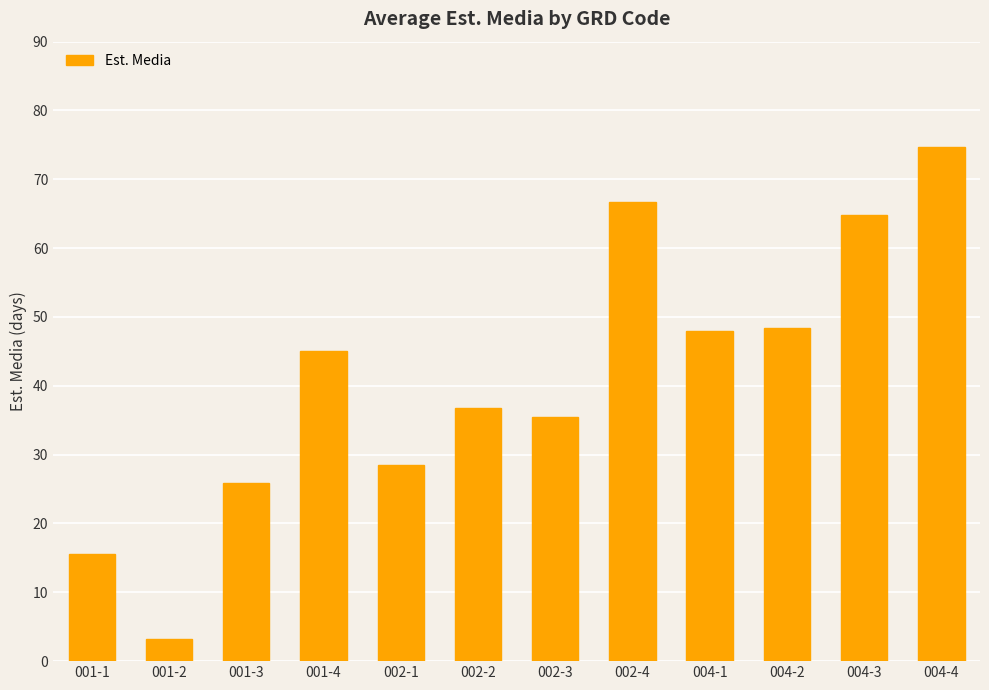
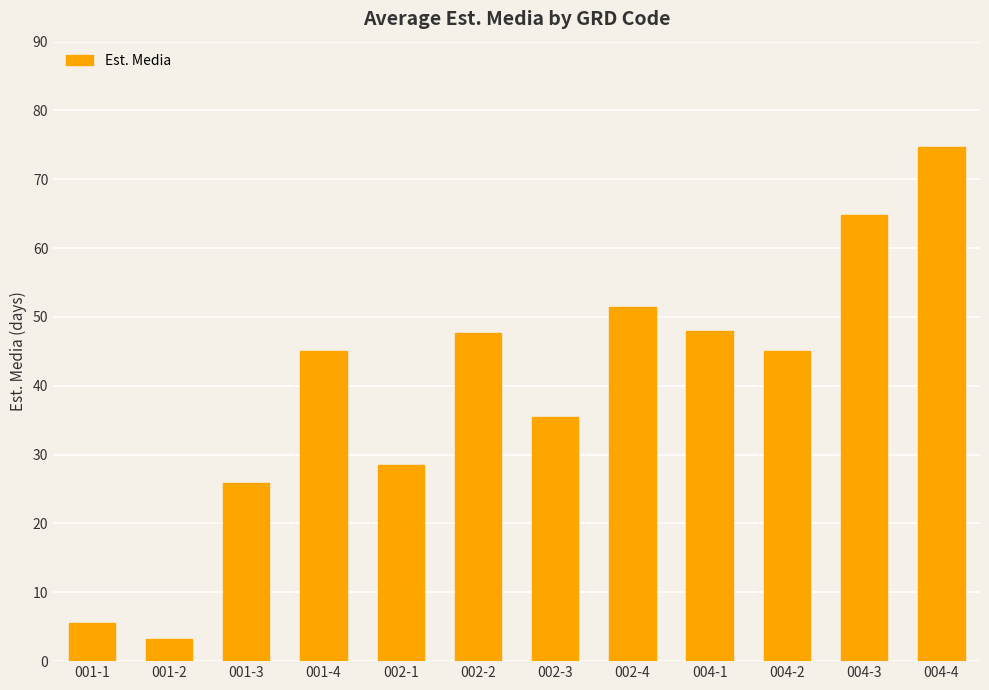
  {
-   "001-1": 16,
+   "001-1": 5,
    "001-2": 3,
    "001-3": 26,
    "001-4": 45,
    "002-1": 29,
-   "002-2": 37,
+   "002-2": 48,
    "002-3": 36,
-   "002-4": 67,
+   "002-4": 51,
    "004-1": 48,
-   "004-2": 48,
+   "004-2": 45,
    "004-3": 65,
    "004-4": 75
  }
